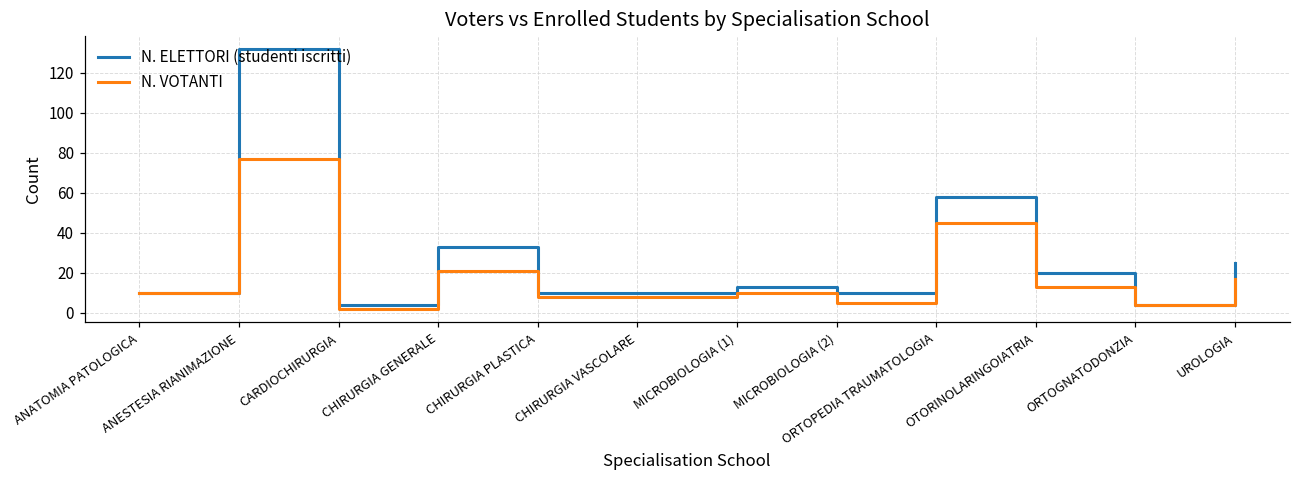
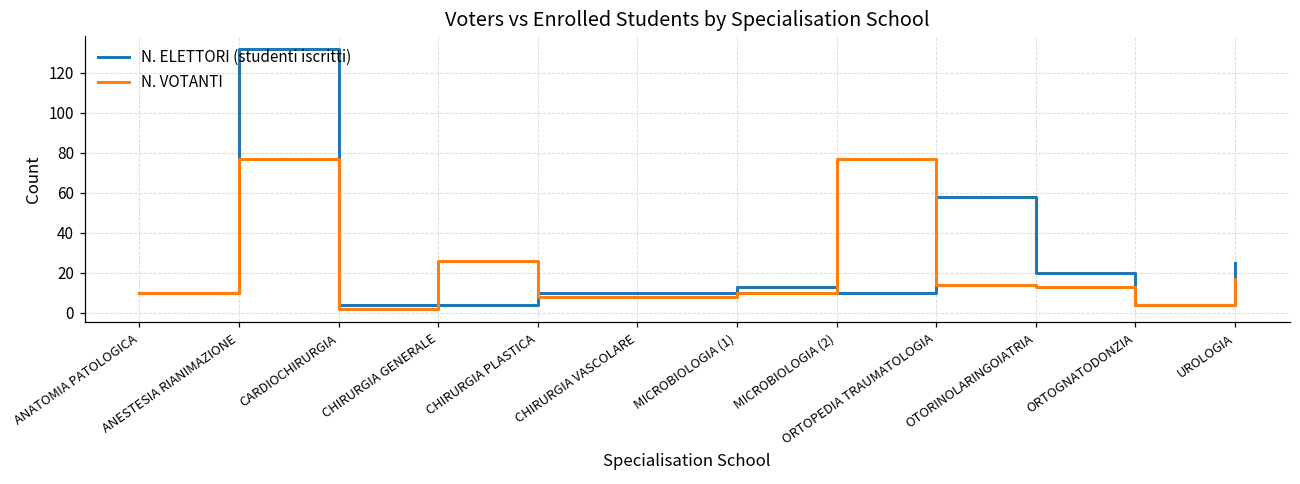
  {
    "N. ELETTORI (studenti iscritti)": {
      "ANESTESIA RIANIMAZIONE": 132,
      "CARDIOCHIRURGIA": 4,
-     "CHIRURGIA GENERALE": 33,
+     "CHIRURGIA GENERALE": 4,
      "CHIRURGIA PLASTICA": 10,
      "CHIRURGIA VASCOLARE": 10,
      "MICROBIOLOGIA (1)": 13,
      "MICROBIOLOGIA (2)": 10,
      "ORTOPEDIA TRAUMATOLOGIA": 58,
      "OTORINOLARINGOIATRIA": 20,
      "UROLOGIA": 25
    },
    "N. VOTANTI": {
      "ANESTESIA RIANIMAZIONE": 77,
      "CARDIOCHIRURGIA": 2,
-     "CHIRURGIA GENERALE": 21,
+     "CHIRURGIA GENERALE": 26,
      "CHIRURGIA PLASTICA": 8,
      "CHIRURGIA VASCOLARE": 8,
      "MICROBIOLOGIA (1)": 10,
-     "MICROBIOLOGIA (2)": 5,
-     "ORTOPEDIA TRAUMATOLOGIA": 45,
+     "MICROBIOLOGIA (2)": 77,
+     "ORTOPEDIA TRAUMATOLOGIA": 14,
      "OTORINOLARINGOIATRIA": 13,
      "UROLOGIA": 17
    }
  }
